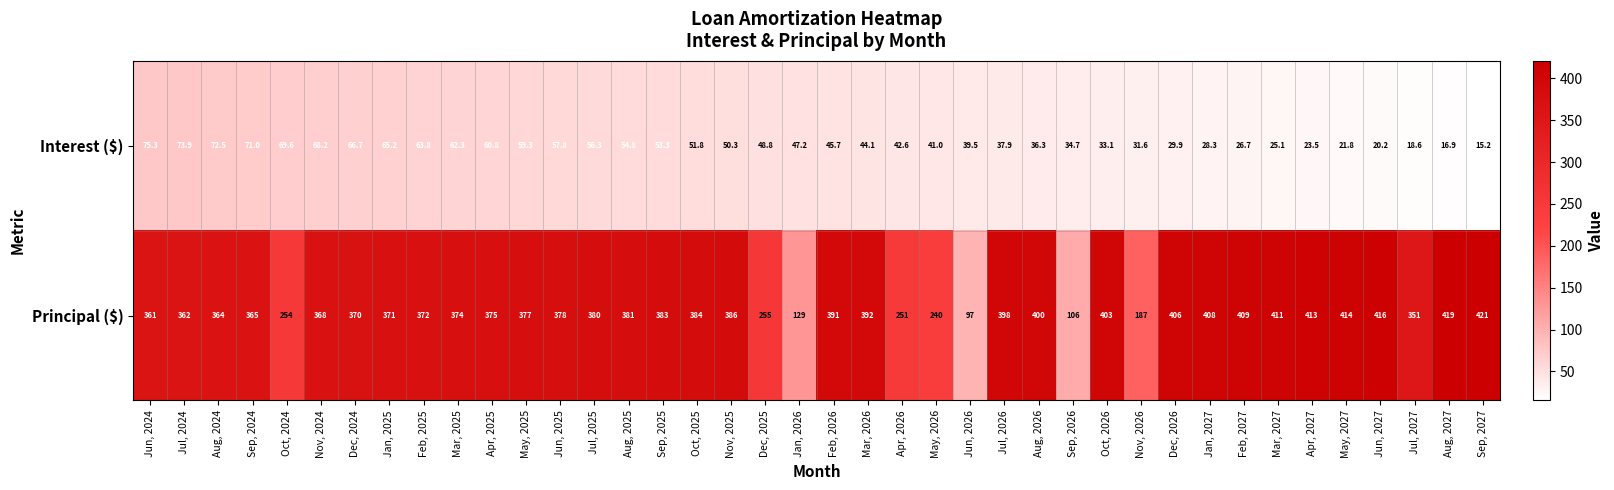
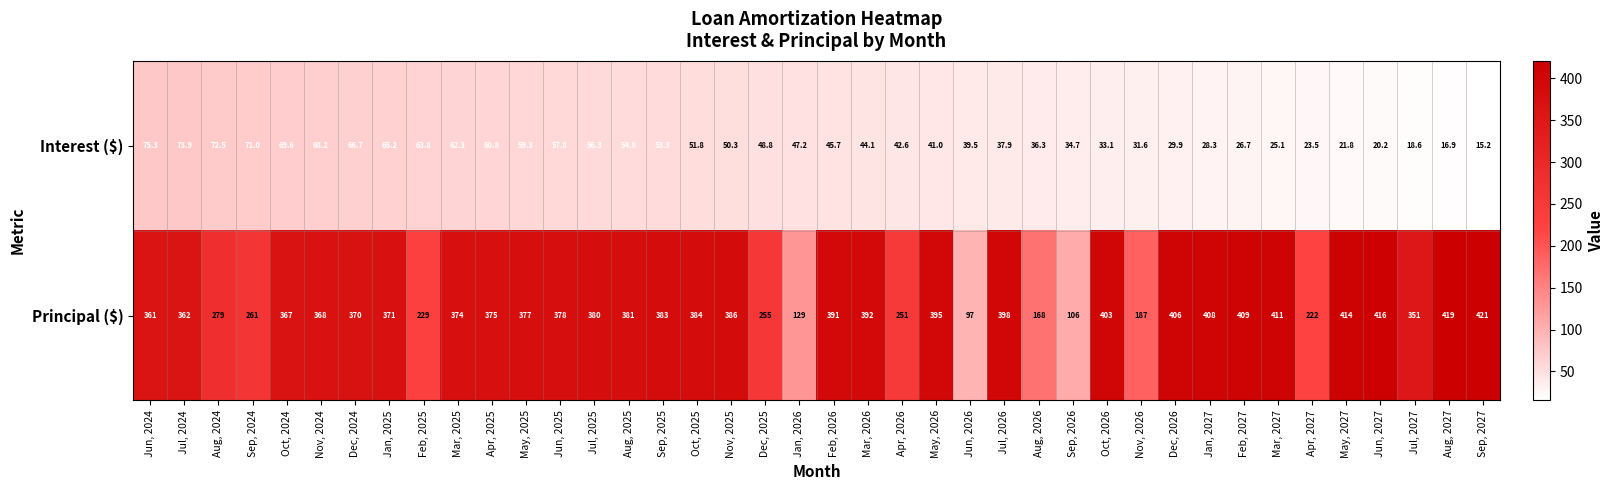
  {
    "Interest ($)": {
      "Jun, 2024": 75.3,
      "Jul, 2024": 73.9,
      "Aug, 2024": 72.5,
      "Sep, 2024": 71.0,
      "Oct, 2024": 69.6,
      "Nov, 2024": 68.2,
      "Oct, 2025": 51.8,
      "Nov, 2025": 50.3,
      "Dec, 2025": 48.8,
      "Jan, 2026": 47.2,
      "Feb, 2026": 45.7,
      "Mar, 2026": 44.1,
      "Apr, 2026": 42.6,
      "May, 2026": 41.0,
      "Jun, 2026": 39.5,
      "Jul, 2026": 37.9,
      "Aug, 2026": 36.3,
      "Sep, 2026": 34.7,
      "Oct, 2026": 33.1,
      "Nov, 2026": 31.6,
      "Dec, 2026": 29.9,
      "Jan, 2027": 28.3,
      "Feb, 2027": 26.7,
      "Mar, 2027": 25.1,
      "Apr, 2027": 23.5,
      "May, 2027": 21.8,
      "Jun, 2027": 20.2,
      "Jul, 2027": 18.6,
      "Aug, 2027": 16.9,
      "Sep, 2027": 15.2
    },
    "Principal ($)": {
      "Jun, 2024": 361,
      "Jul, 2024": 362,
-     "Aug, 2024": 364,
-     "Sep, 2024": 365,
-     "Oct, 2024": 254,
+     "Aug, 2024": 279,
+     "Sep, 2024": 261,
+     "Oct, 2024": 367,
      "Nov, 2024": 368,
      "Dec, 2024": 370,
      "Jan, 2025": 371,
-     "Feb, 2025": 372,
+     "Feb, 2025": 229,
      "Mar, 2025": 374,
      "Apr, 2025": 375,
      "May, 2025": 377,
      "Jun, 2025": 378,
      "Jul, 2025": 380,
      "Aug, 2025": 381,
      "Sep, 2025": 383,
      "Oct, 2025": 384,
      "Nov, 2025": 386,
      "Dec, 2025": 255,
      "Jan, 2026": 129,
      "Feb, 2026": 391,
      "Mar, 2026": 392,
      "Apr, 2026": 251,
-     "May, 2026": 240,
+     "May, 2026": 395,
      "Jun, 2026": 97,
      "Jul, 2026": 398,
-     "Aug, 2026": 400,
+     "Aug, 2026": 168,
      "Sep, 2026": 106,
      "Oct, 2026": 403,
      "Nov, 2026": 187,
      "Dec, 2026": 406,
      "Jan, 2027": 408,
      "Feb, 2027": 409,
      "Mar, 2027": 411,
-     "Apr, 2027": 413,
+     "Apr, 2027": 222,
      "May, 2027": 414,
      "Jun, 2027": 416,
      "Jul, 2027": 351,
      "Aug, 2027": 419,
      "Sep, 2027": 421
    }
  }
